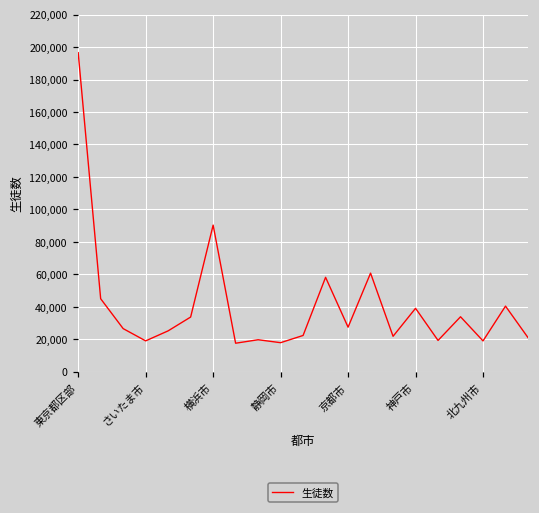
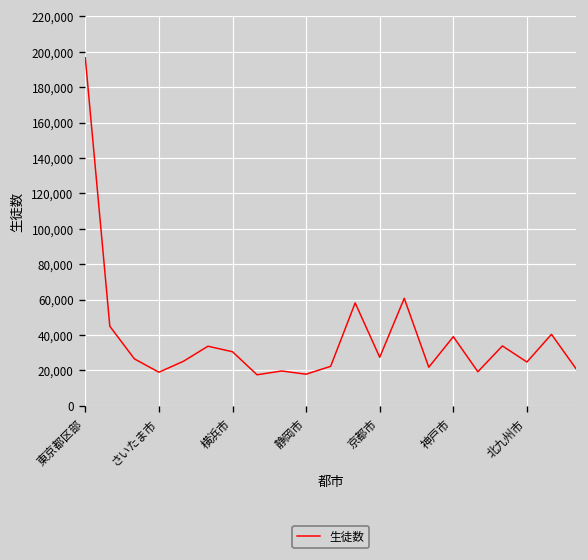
  {
    "東京都区部": "197,000",
    "さいたま市": "19,000",
-   "横浜市": "90,000",
+   "横浜市": "31,000",
    "静岡市": "18,000",
    "京都市": "27,000",
    "神戸市": "39,000",
-   "北九州市": "19,000"
+   "北九州市": "25,000"
  }
